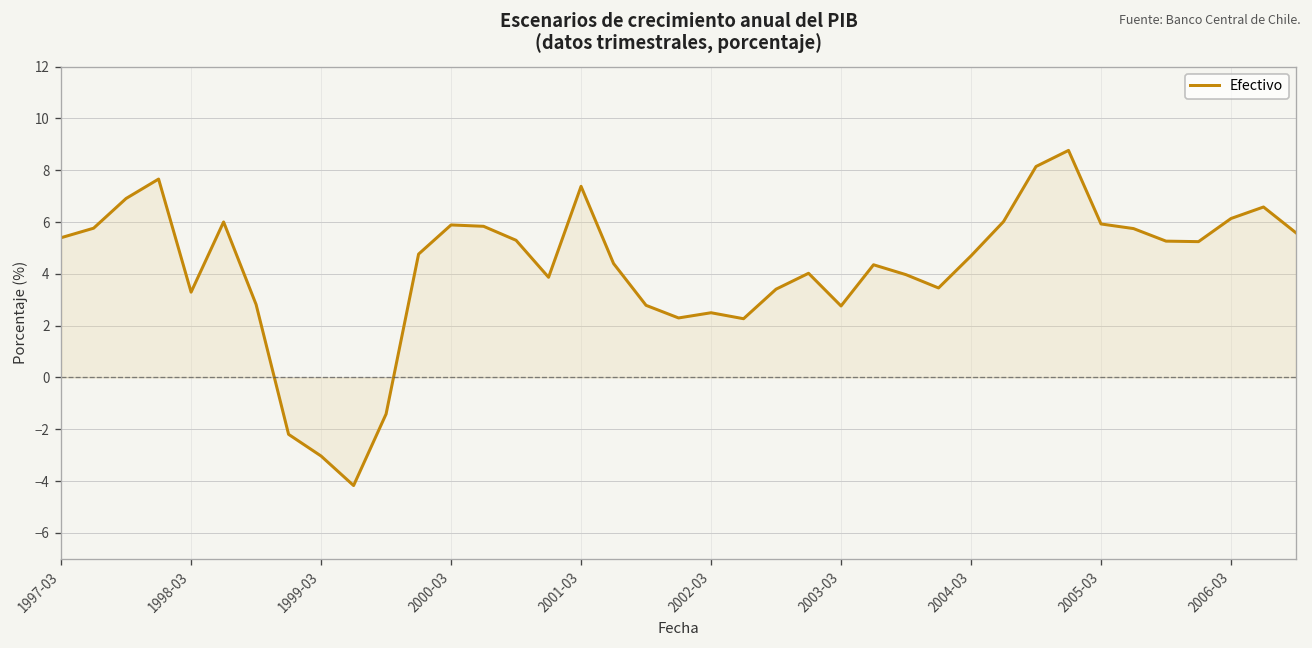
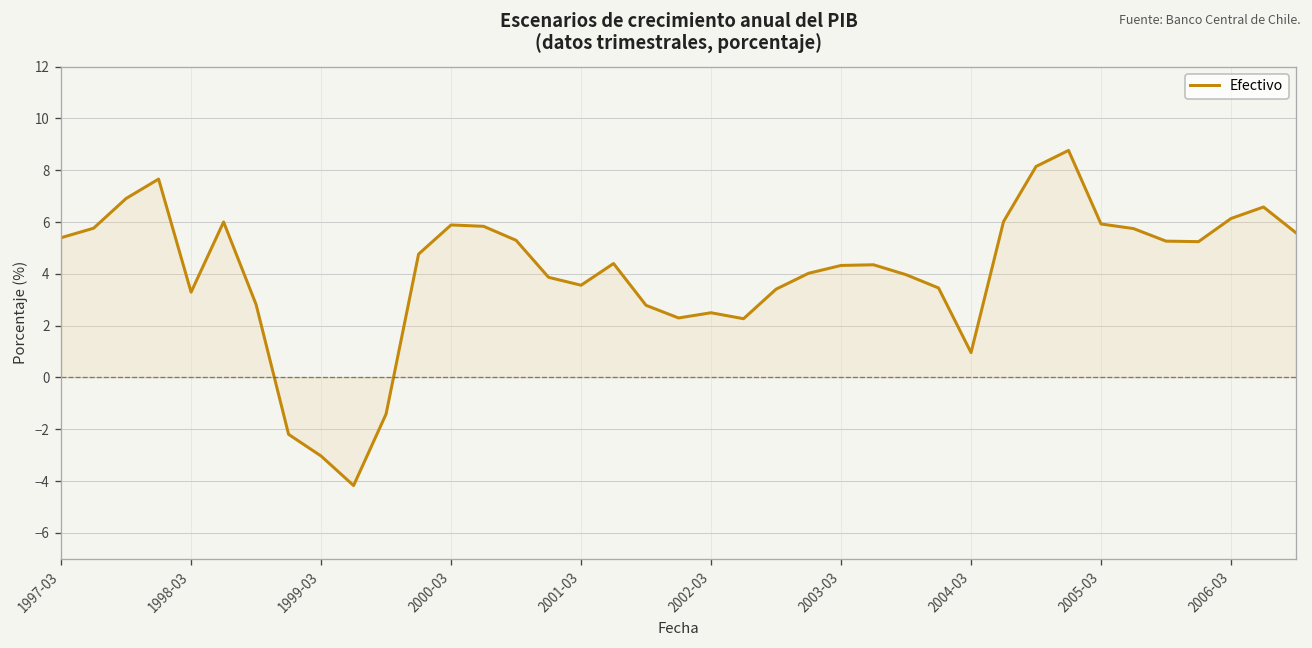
  {
    "Efectivo": {
      "1999-03": -3.0,
-     "2001-03": 7.4,
-     "2003-03": 2.8,
-     "2004-03": 4.7
+     "2001-03": 3.6,
+     "2003-03": 4.3,
+     "2004-03": 1.0
    }
  }
